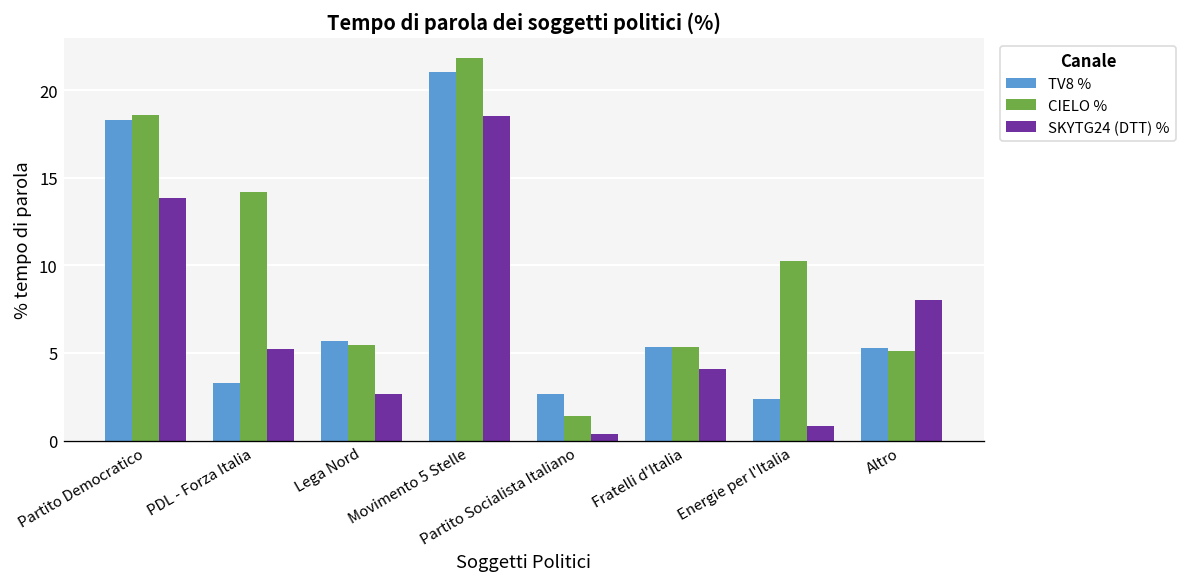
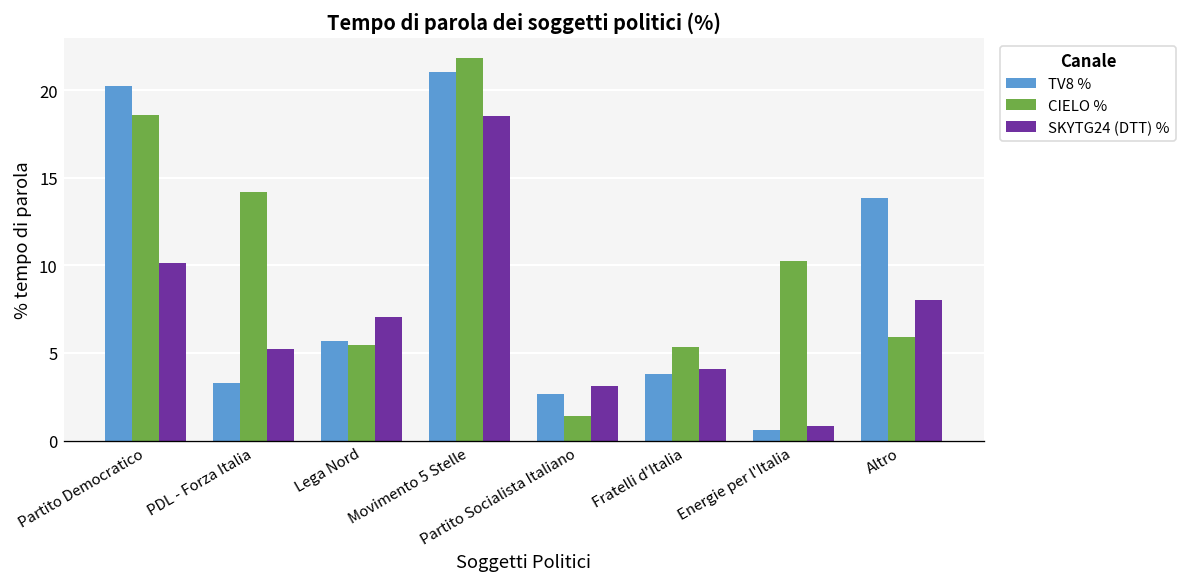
  {
    "TV8 %": {
-     "Partito Democratico": 18.3,
+     "Partito Democratico": 20.3,
      "PDL - Forza Italia": 3.3,
      "Lega Nord": 5.7,
      "Movimento 5 Stelle": 21.1,
      "Partito Socialista Italiano": 2.7,
-     "Fratelli d'Italia": 5.3,
-     "Energie per l'Italia": 2.3,
-     "Altro": 5.3
+     "Fratelli d'Italia": 3.8,
+     "Energie per l'Italia": 0.6,
+     "Altro": 13.8
    },
    "CIELO %": {
      "Partito Democratico": 18.6,
      "PDL - Forza Italia": 14.2,
      "Lega Nord": 5.4,
      "Movimento 5 Stelle": 21.9,
      "Partito Socialista Italiano": 1.4,
      "Fratelli d'Italia": 5.3,
      "Energie per l'Italia": 10.2,
-     "Altro": 5.1
+     "Altro": 5.9
    },
    "SKYTG24 (DTT) %": {
-     "Partito Democratico": 13.8,
+     "Partito Democratico": 10.1,
      "PDL - Forza Italia": 5.2,
-     "Lega Nord": 2.7,
+     "Lega Nord": 7.0,
      "Movimento 5 Stelle": 18.5,
-     "Partito Socialista Italiano": 0.4,
+     "Partito Socialista Italiano": 3.1,
      "Fratelli d'Italia": 4.1,
      "Energie per l'Italia": 0.9,
      "Altro": 8.0
    }
  }
